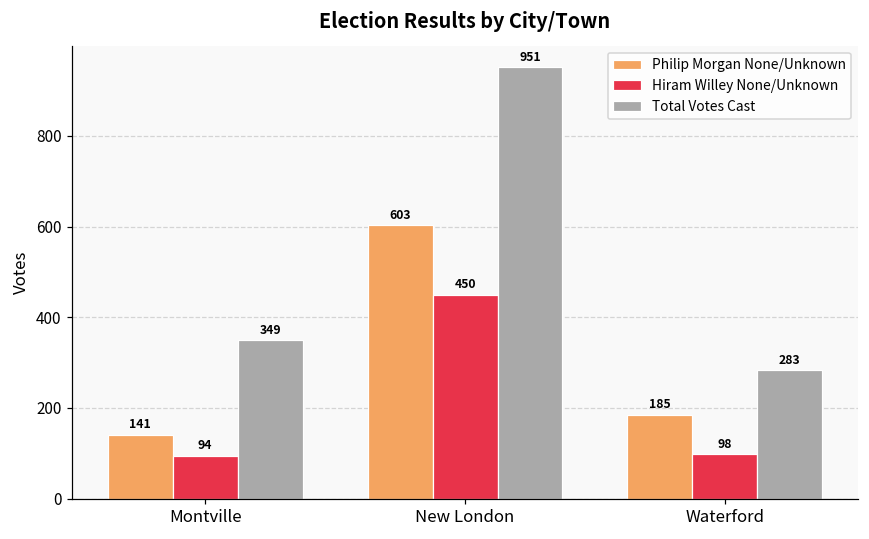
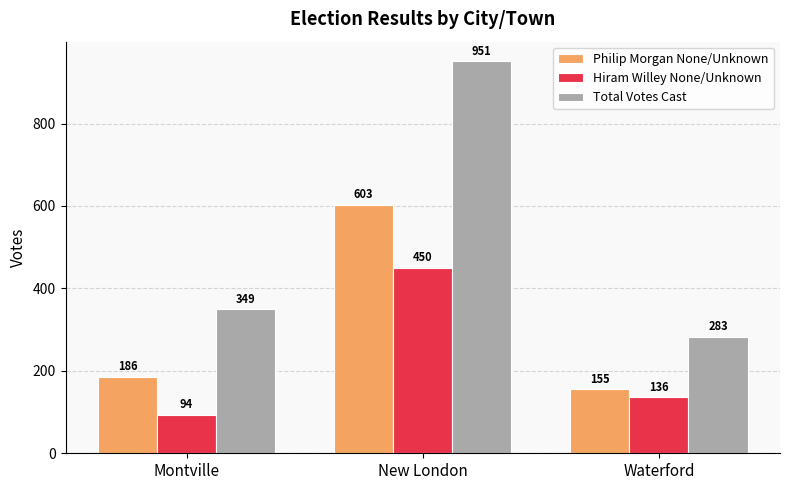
  {
    "Philip Morgan None/Unknown": {
-     "Montville": 141,
+     "Montville": 186,
      "New London": 603,
-     "Waterford": 185
+     "Waterford": 155
    },
    "Hiram Willey None/Unknown": {
      "Montville": 94,
      "New London": 450,
-     "Waterford": 98
+     "Waterford": 136
    },
    "Total Votes Cast": {
      "Montville": 349,
      "New London": 951,
      "Waterford": 283
    }
  }
